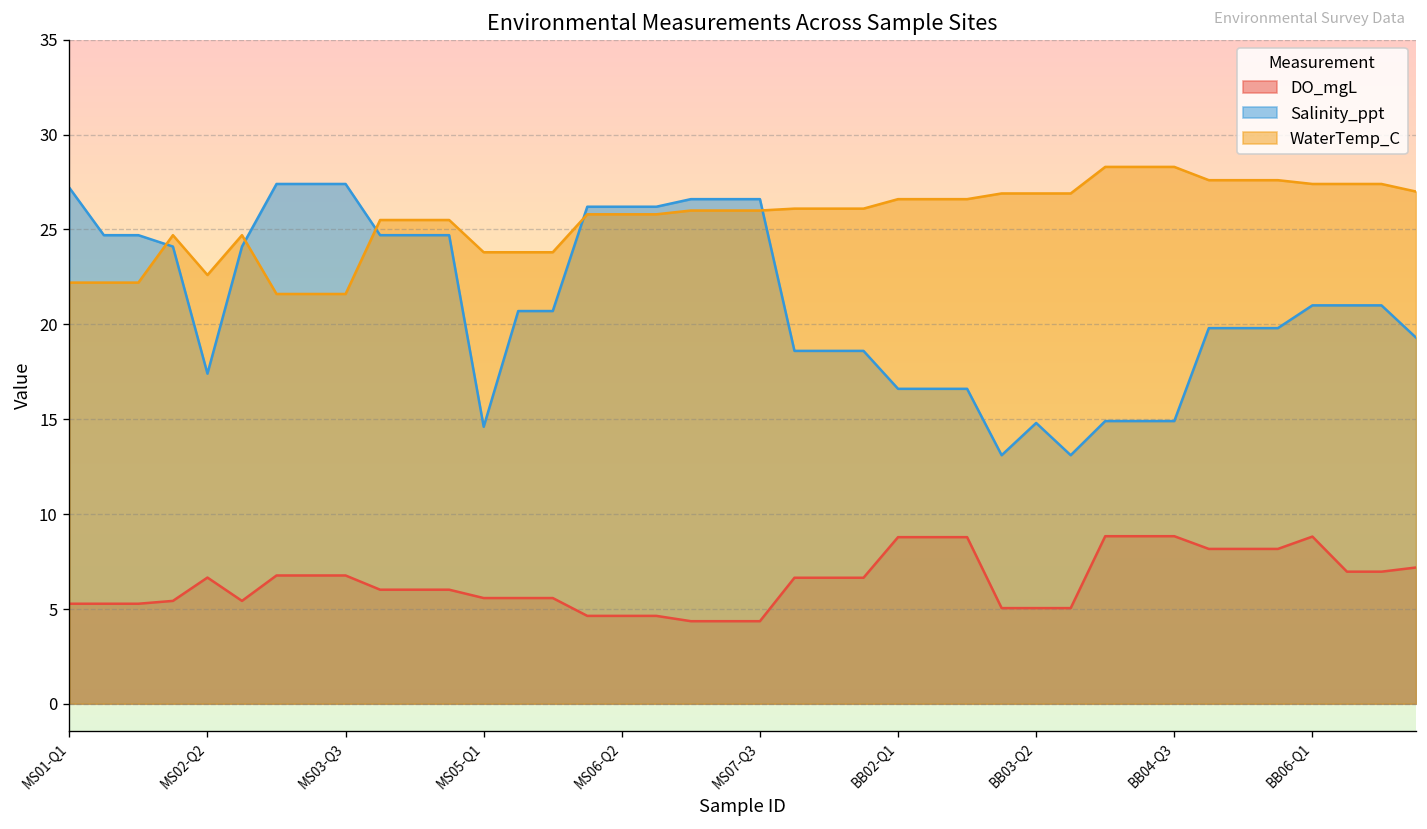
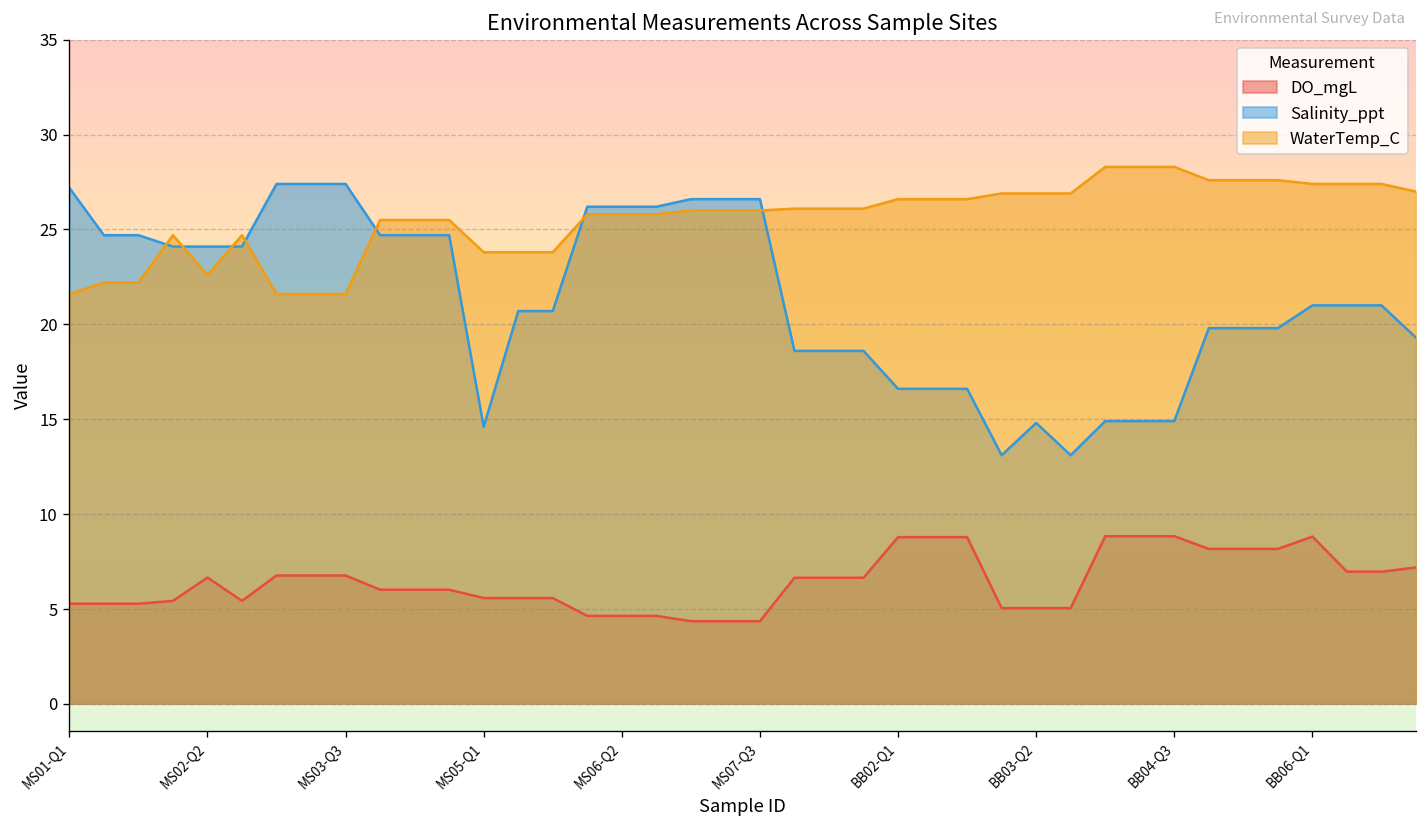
  {
    "DO_mgL": {
      "MS01-Q1": 5.3,
      "MS02-Q2": 6.7,
      "MS03-Q3": 6.8,
      "MS05-Q1": 5.6,
      "MS06-Q2": 4.6,
      "MS07-Q3": 4.4,
      "BB02-Q1": 8.8,
      "BB03-Q2": 5.0,
      "BB04-Q3": 8.8,
      "BB06-Q1": 8.8
    },
    "Salinity_ppt": {
      "MS01-Q1": 27.2,
-     "MS02-Q2": 17.4,
+     "MS02-Q2": 24.1,
      "MS03-Q3": 27.4,
      "MS05-Q1": 14.6,
      "MS06-Q2": 26.2,
      "MS07-Q3": 26.6,
      "BB02-Q1": 16.6,
      "BB03-Q2": 14.8,
      "BB04-Q3": 14.9,
      "BB06-Q1": 21.0
    },
    "WaterTemp_C": {
-     "MS01-Q1": 22.2,
+     "MS01-Q1": 21.6,
      "MS02-Q2": 22.6,
      "MS03-Q3": 21.6,
      "MS05-Q1": 23.8,
      "MS06-Q2": 25.8,
      "MS07-Q3": 26.0,
      "BB02-Q1": 26.6,
      "BB03-Q2": 26.9,
      "BB04-Q3": 28.3,
      "BB06-Q1": 27.4
    }
  }
